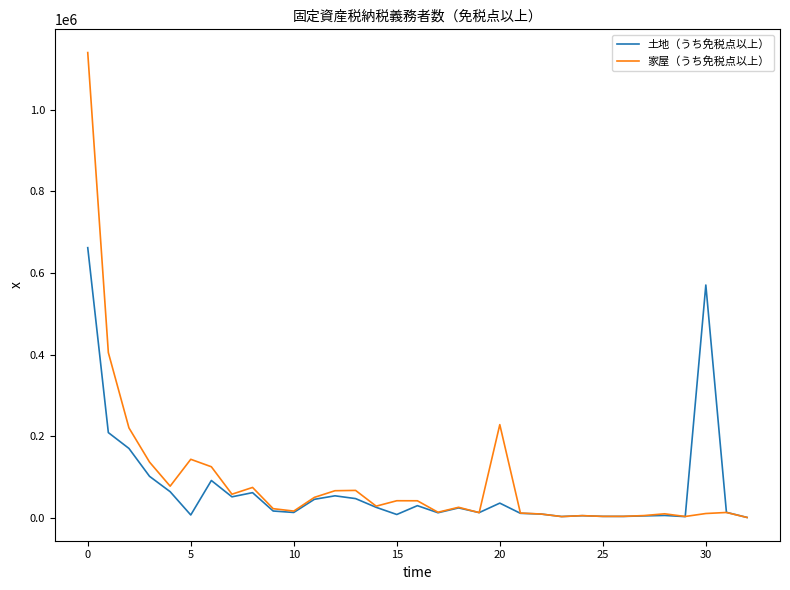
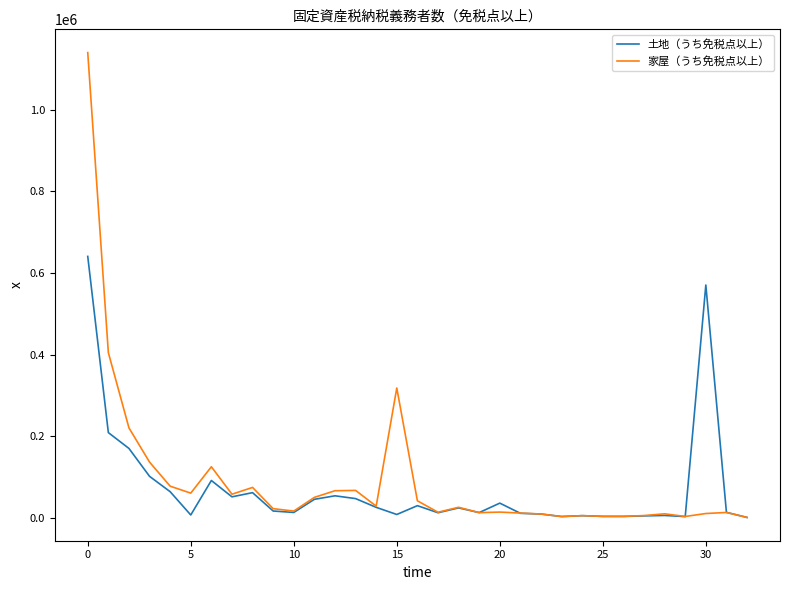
  {
    "土地（うち免税点以上）": {
-     "0": 660000,
+     "0": 640000,
      "5": 10000,
      "15": 10000,
      "20": 40000,
      "30": 570000
    },
    "家屋（うち免税点以上）": {
      "0": 1140000,
-     "5": 140000,
-     "15": 40000,
-     "20": 230000,
+     "5": 60000,
+     "15": 320000,
+     "20": 10000,
      "30": 10000
    }
  }
